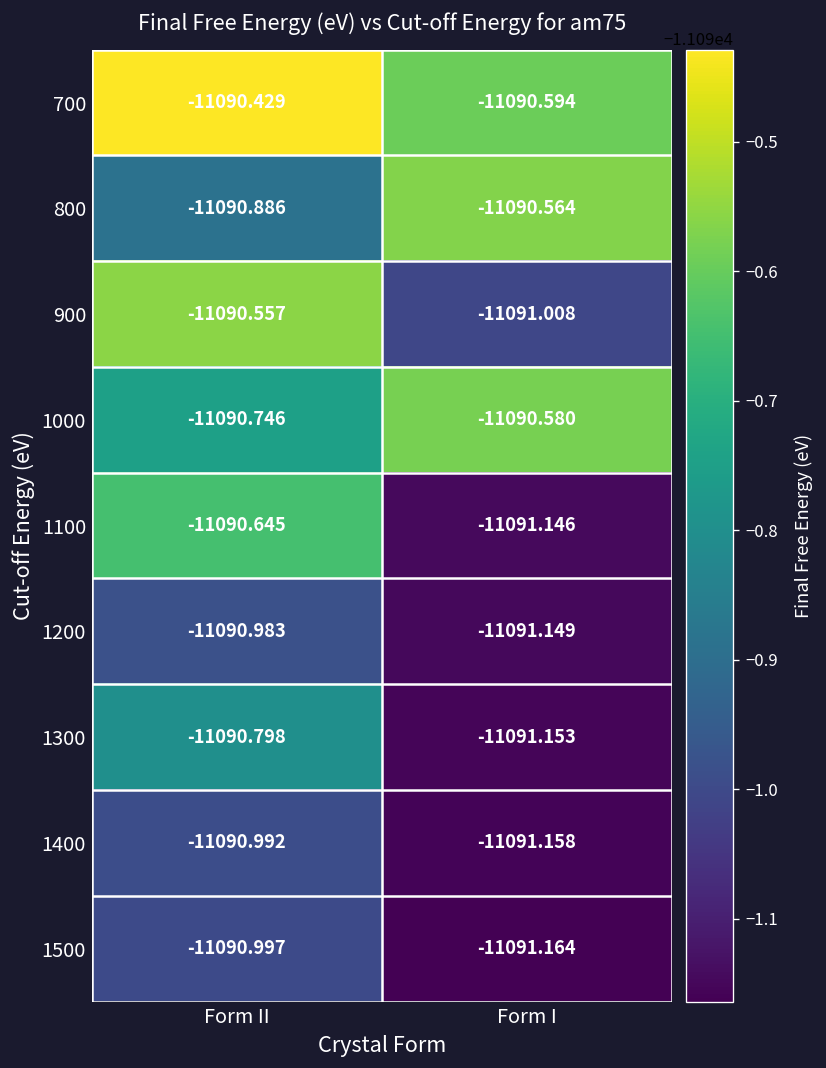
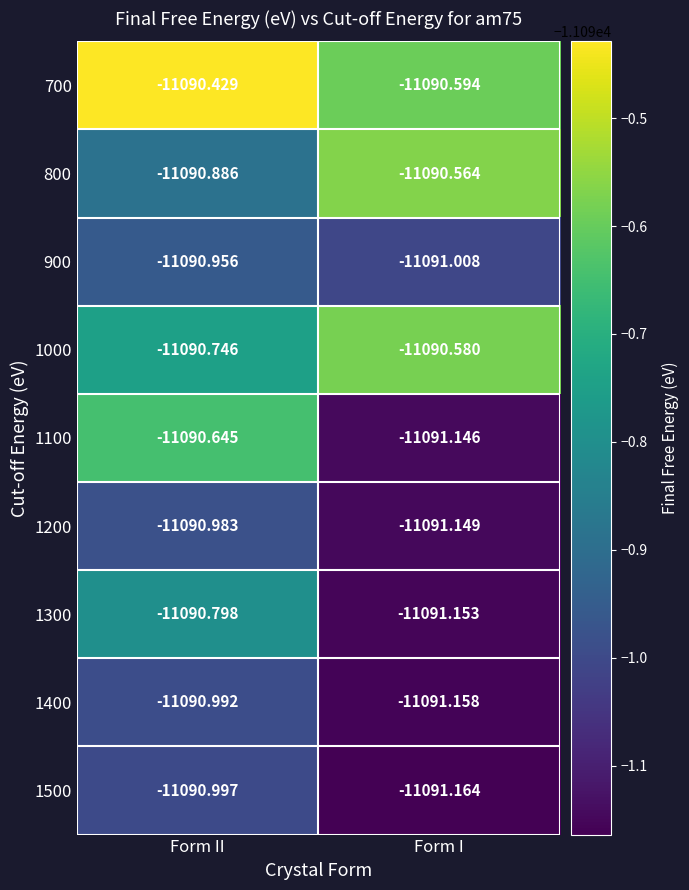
  {
    "700": {
      "Form II": -11090.429,
      "Form I": -11090.594
    },
    "800": {
      "Form II": -11090.886,
      "Form I": -11090.564
    },
    "900": {
-     "Form II": -11090.557,
+     "Form II": -11090.956,
      "Form I": -11091.008
    },
    "1000": {
      "Form II": -11090.746,
      "Form I": -11090.580
    },
    "1100": {
      "Form II": -11090.645,
      "Form I": -11091.146
    },
    "1200": {
      "Form II": -11090.983,
      "Form I": -11091.149
    },
    "1300": {
      "Form II": -11090.798,
      "Form I": -11091.153
    },
    "1400": {
      "Form II": -11090.992,
      "Form I": -11091.158
    },
    "1500": {
      "Form II": -11090.997,
      "Form I": -11091.164
    }
  }
